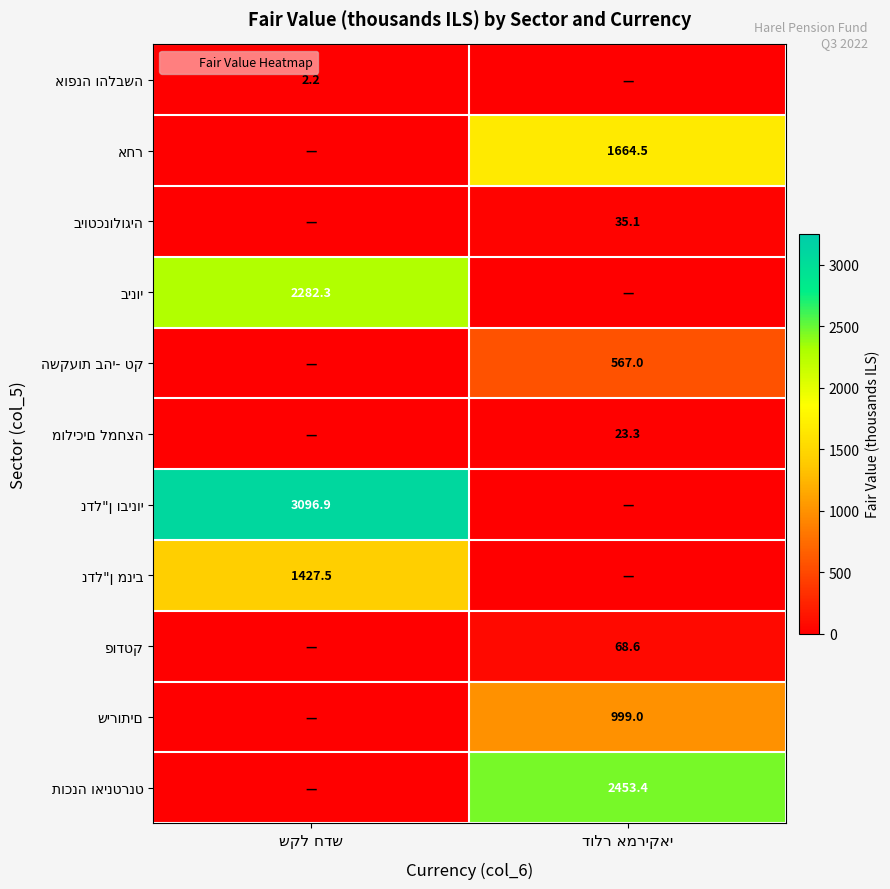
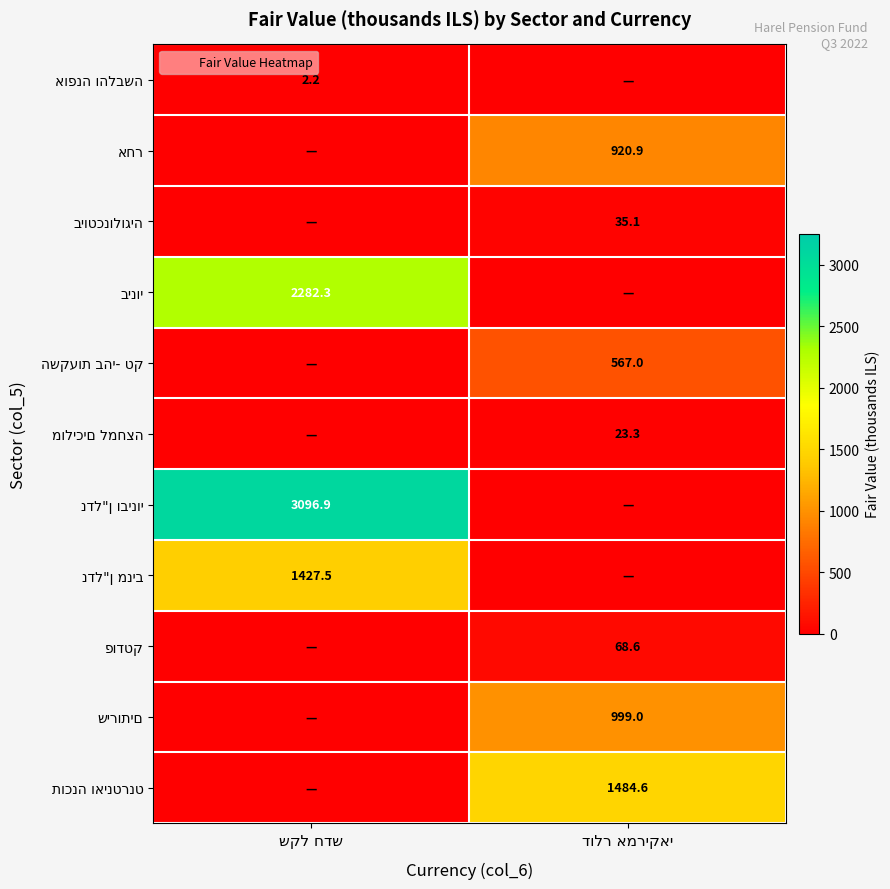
  {
    "אחר": {
-     "דולר אמריקאי": 1664.5
+     "דולר אמריקאי": 920.9
    },
    "ביוטכנולוגיה": {
      "דולר אמריקאי": 35.1
    },
    "בינוי": {
      "שקל חדש": 2282.3
    },
    "השקעות בהי- טק": {
      "דולר אמריקאי": 567.0
    },
    "מוליכים למחצה": {
      "דולר אמריקאי": 23.3
    },
    "נדל\"ן ובינוי": {
      "שקל חדש": 3096.9
    },
    "נדל\"ן מניב": {
      "שקל חדש": 1427.5
    },
    "פודטק": {
      "דולר אמריקאי": 68.6
    },
    "שירותים": {
      "דולר אמריקאי": 999.0
    },
    "תוכנה ואינטרנט": {
-     "דולר אמריקאי": 2453.4
+     "דולר אמריקאי": 1484.6
    }
  }
